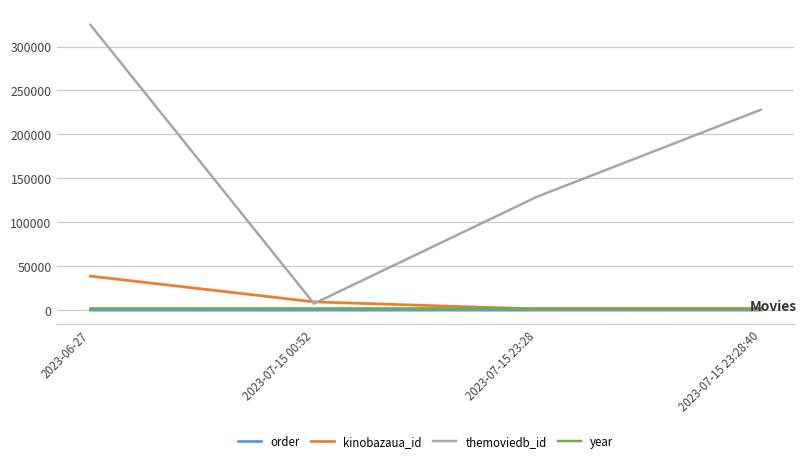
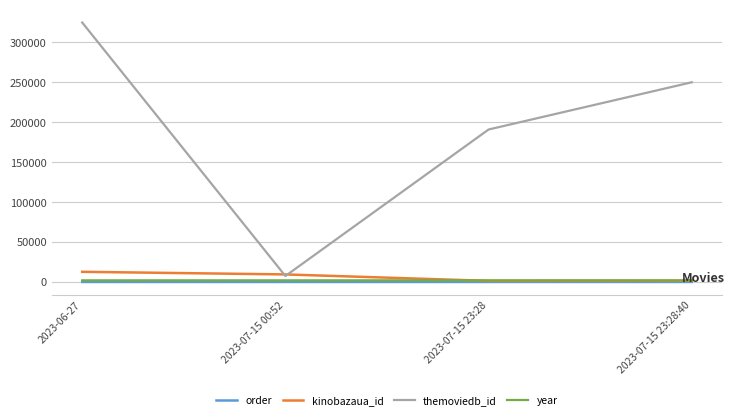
  {
    "kinobazaua_id": {
-     "2023-06-27": 40000
+     "2023-06-27": 10000
    },
    "themoviedb_id": {
      "2023-06-27": 320000,
-     "2023-07-15 23:28": 130000,
-     "2023-07-15 23:28:40": 230000
+     "2023-07-15 23:28": 190000,
+     "2023-07-15 23:28:40": 250000
    }
  }
